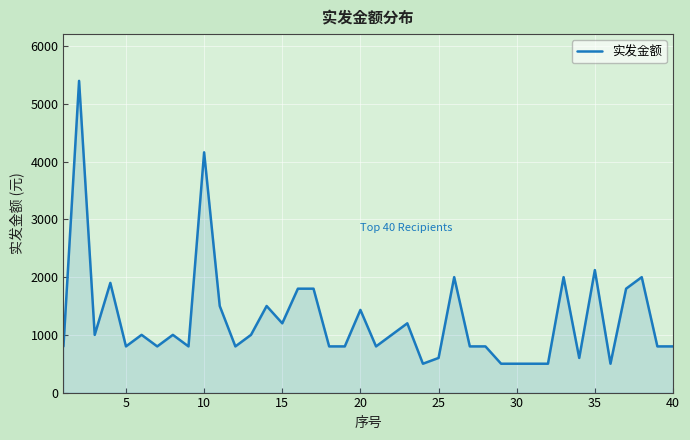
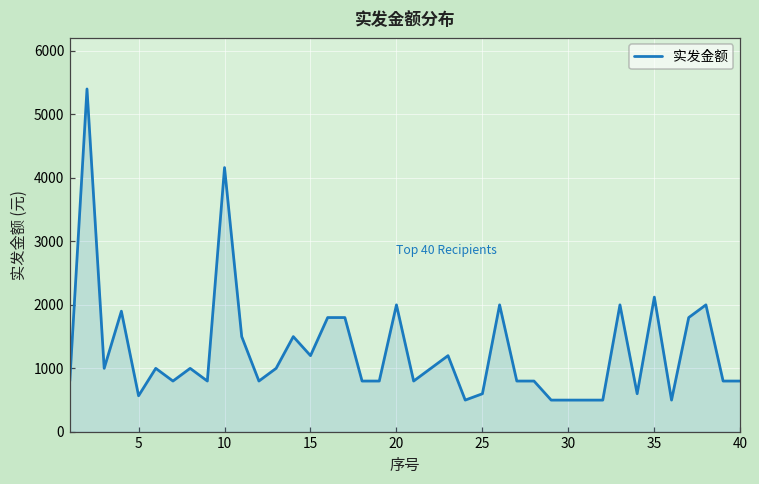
  {
-   "5": 800,
+   "5": 600,
    "10": 4200,
    "15": 1200,
-   "20": 1400,
+   "20": 2000,
    "25": 600,
    "30": 500,
    "35": 2100,
    "40": 800
  }
